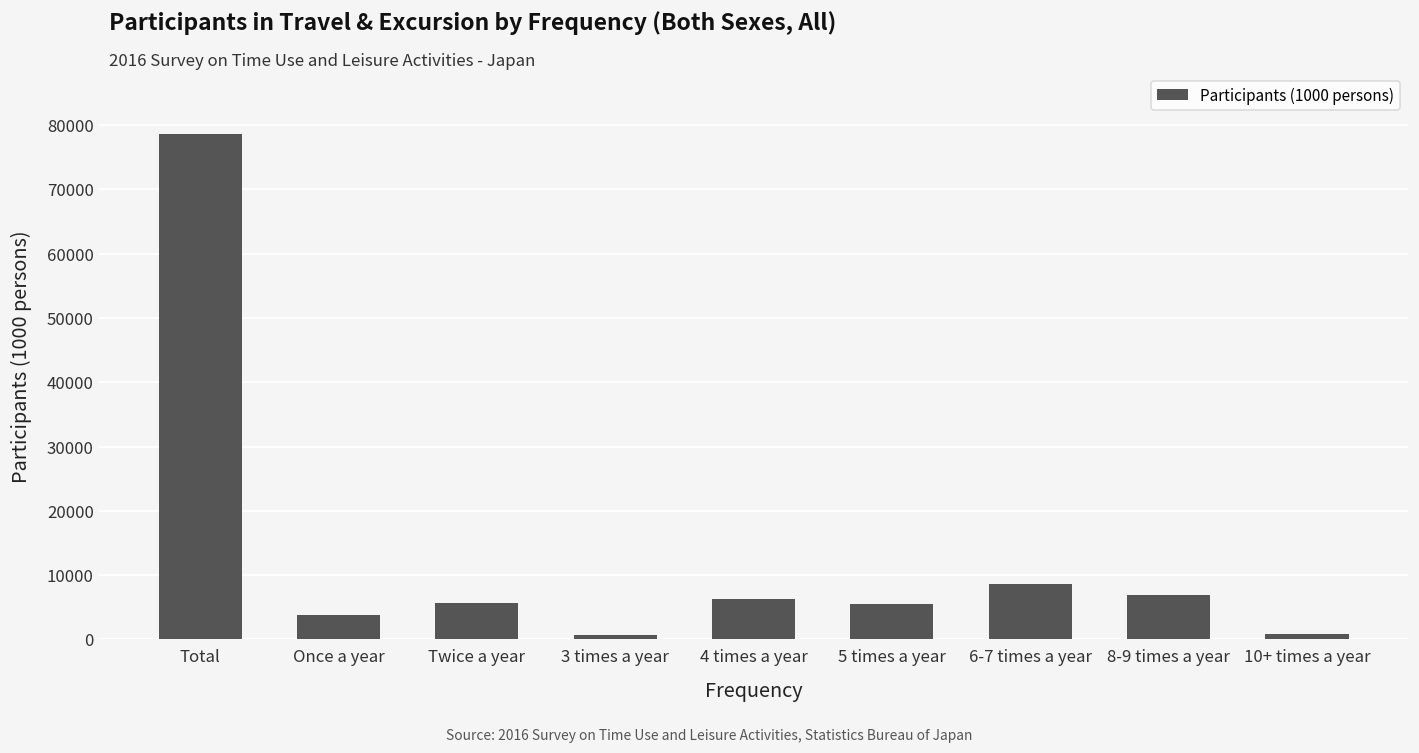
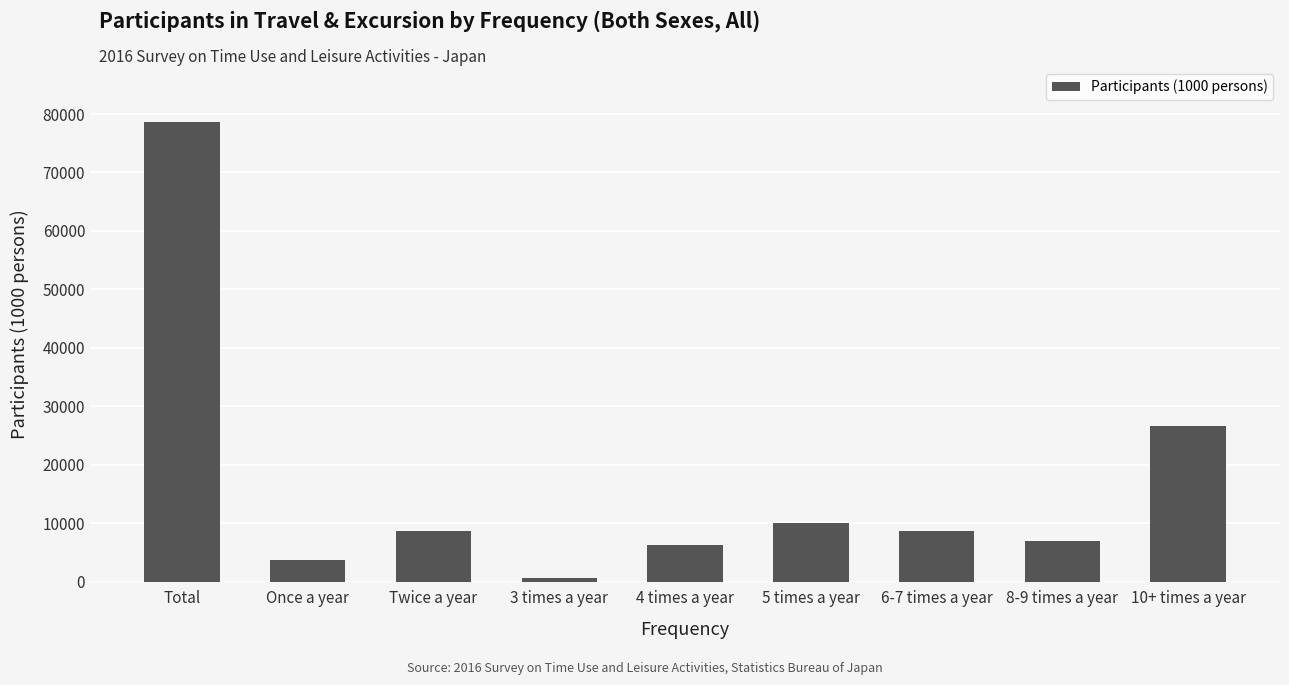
  {
    "Total": 79000,
    "Once a year": 4000,
-   "Twice a year": 6000,
+   "Twice a year": 9000,
    "3 times a year": 1000,
    "4 times a year": 6000,
-   "5 times a year": 6000,
+   "5 times a year": 10000,
    "6-7 times a year": 9000,
    "8-9 times a year": 7000,
-   "10+ times a year": 1000
+   "10+ times a year": 27000
  }
